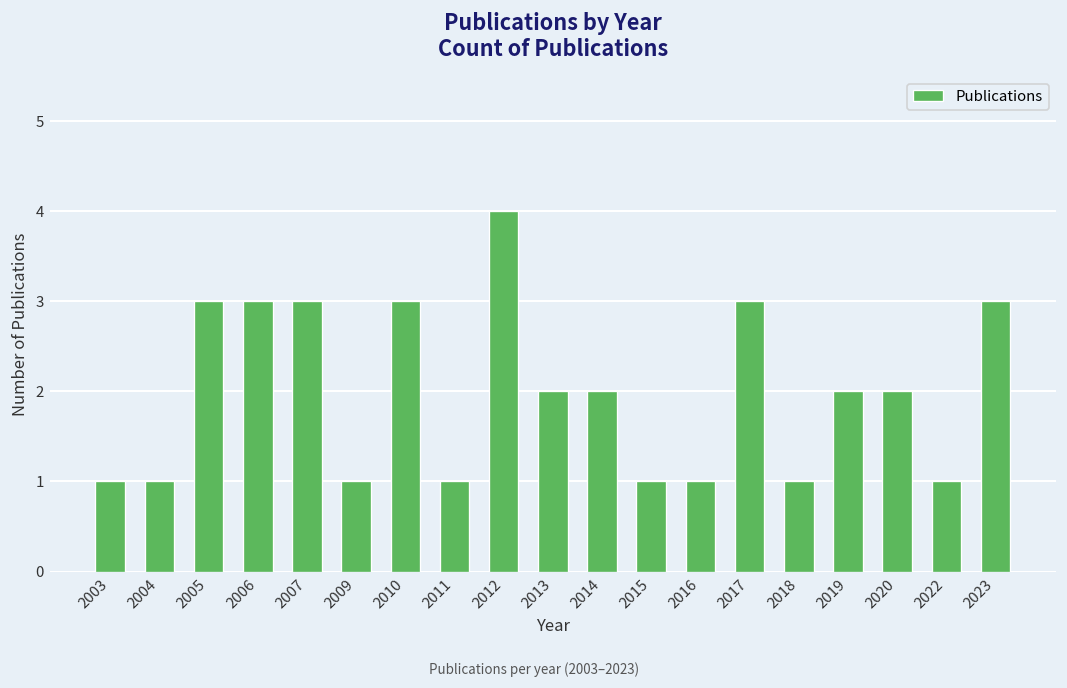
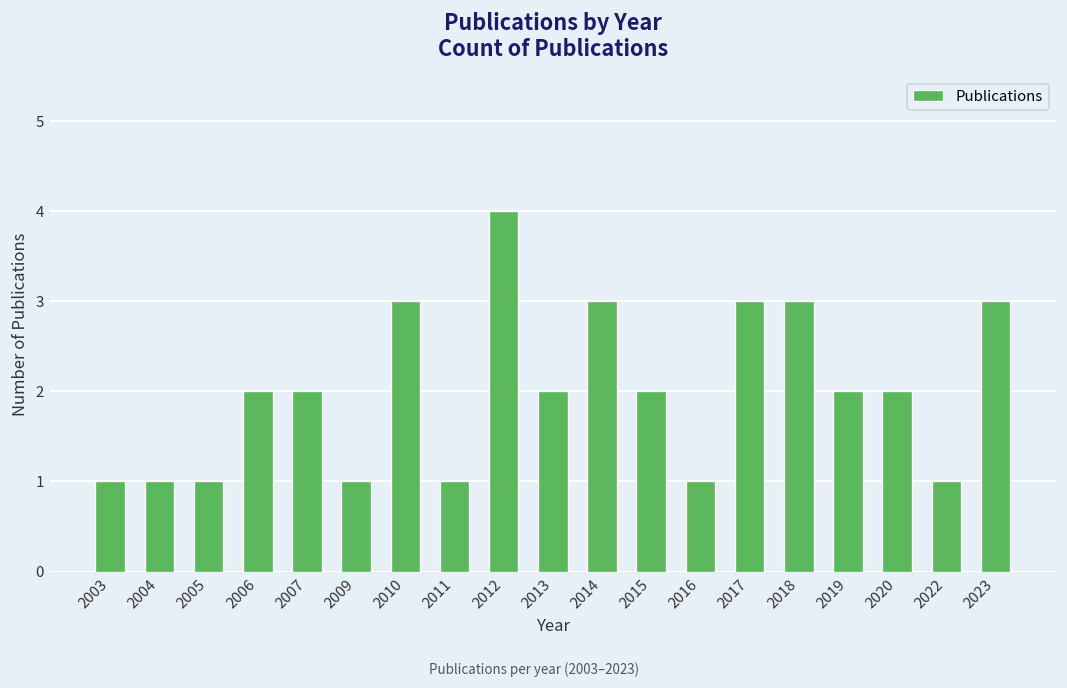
  {
    "2003": 1,
    "2004": 1,
-   "2005": 3,
-   "2006": 3,
-   "2007": 3,
+   "2005": 1,
+   "2006": 2,
+   "2007": 2,
    "2009": 1,
    "2010": 3,
    "2011": 1,
    "2012": 4,
    "2013": 2,
-   "2014": 2,
-   "2015": 1,
+   "2014": 3,
+   "2015": 2,
    "2016": 1,
    "2017": 3,
-   "2018": 1,
+   "2018": 3,
    "2019": 2,
    "2020": 2,
    "2022": 1,
    "2023": 3
  }
